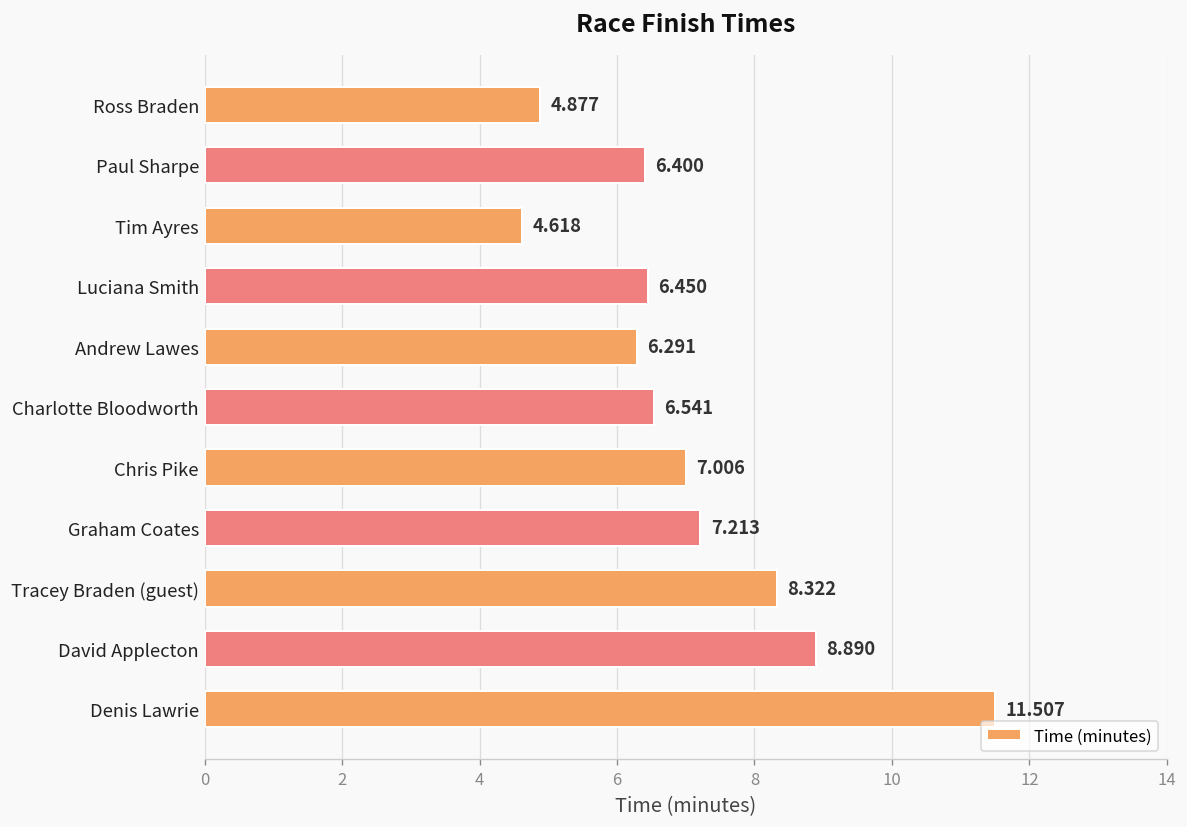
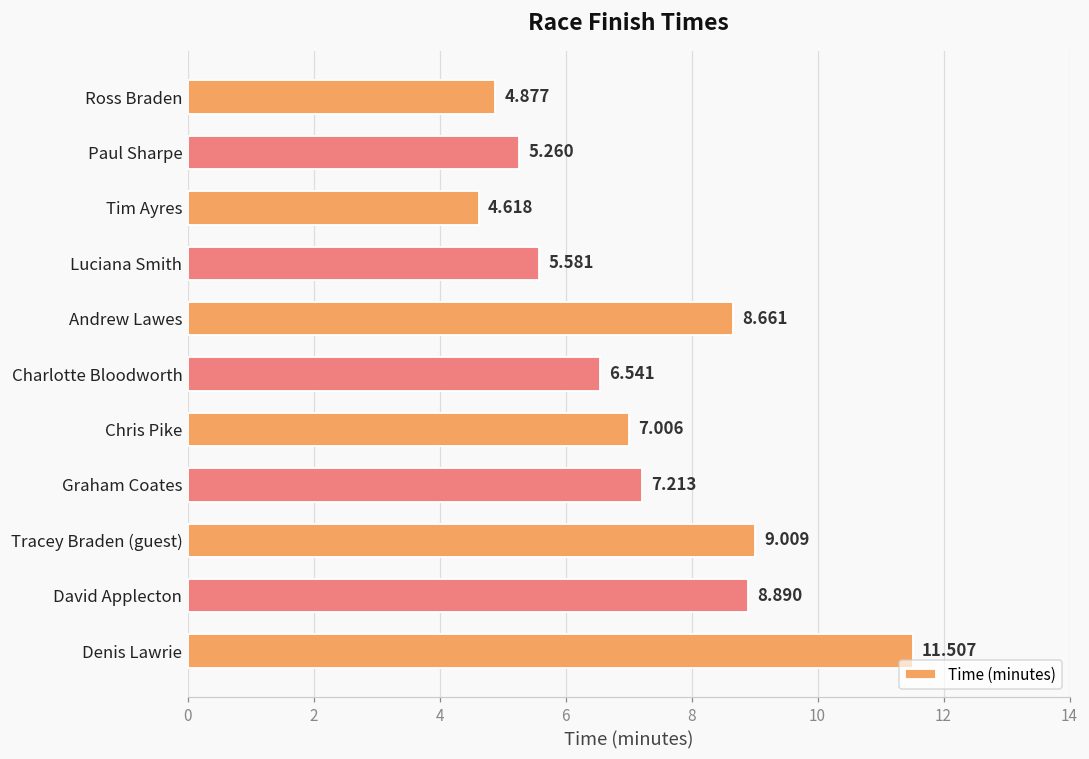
  {
    "Ross Braden": 4.877,
-   "Paul Sharpe": 6.400,
+   "Paul Sharpe": 5.260,
    "Tim Ayres": 4.618,
-   "Luciana Smith": 6.450,
-   "Andrew Lawes": 6.291,
+   "Luciana Smith": 5.581,
+   "Andrew Lawes": 8.661,
    "Charlotte Bloodworth": 6.541,
    "Chris Pike": 7.006,
    "Graham Coates": 7.213,
-   "Tracey Braden (guest)": 8.322,
+   "Tracey Braden (guest)": 9.009,
    "David Applecton": 8.890,
    "Denis Lawrie": 11.507
  }
